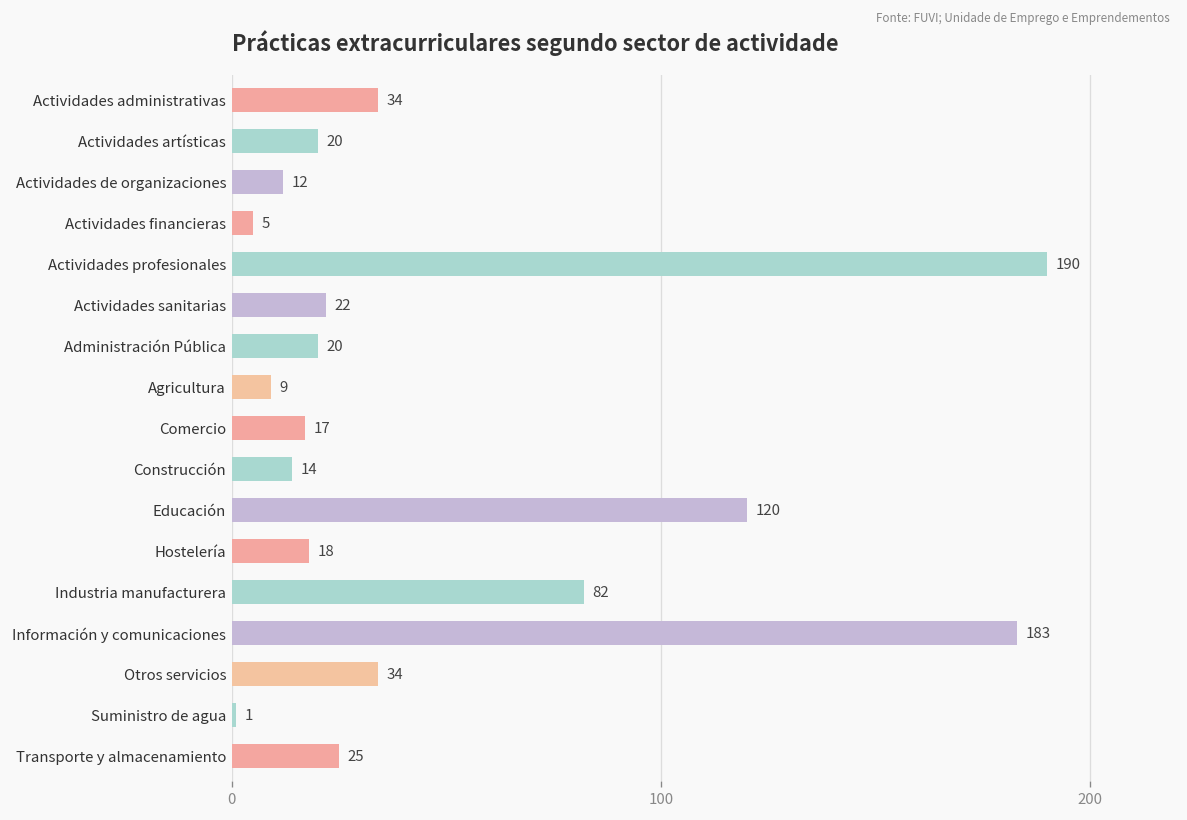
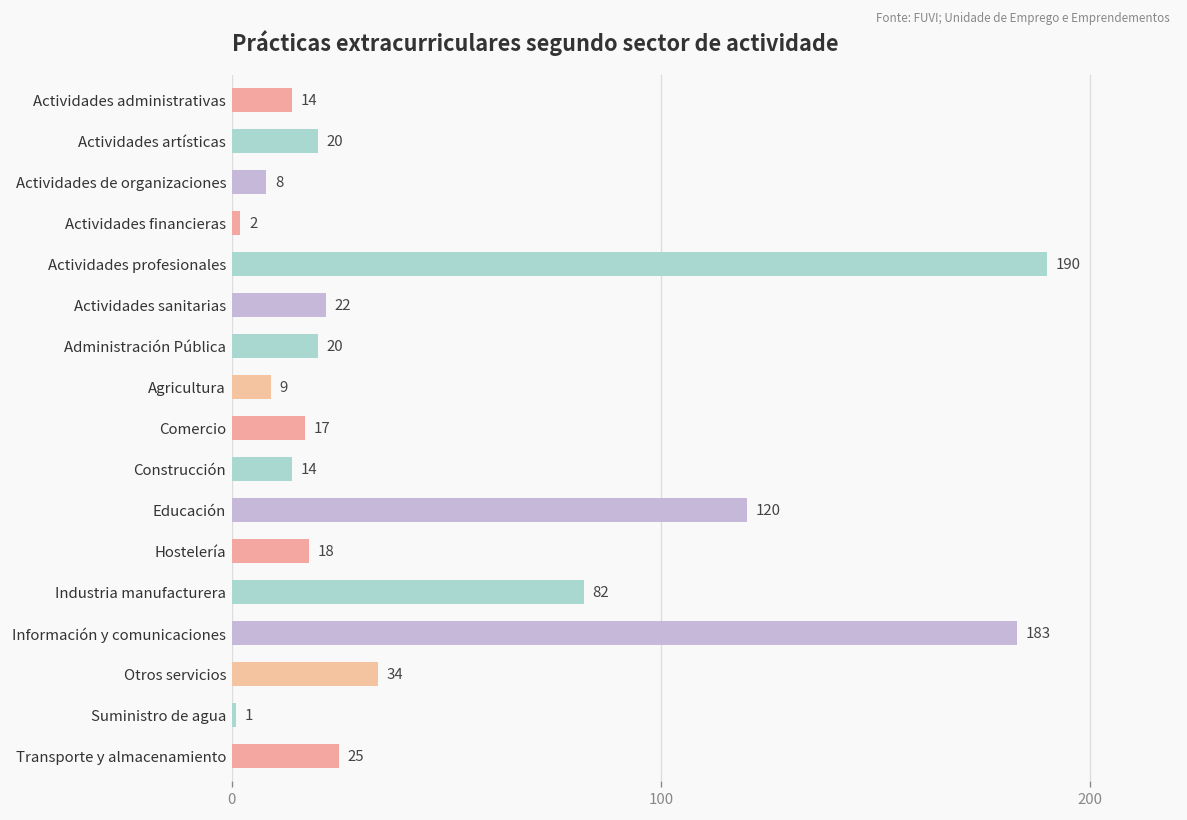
  {
-   "Actividades administrativas": 34,
+   "Actividades administrativas": 14,
    "Actividades artísticas": 20,
-   "Actividades de organizaciones": 12,
-   "Actividades financieras": 5,
+   "Actividades de organizaciones": 8,
+   "Actividades financieras": 2,
    "Actividades profesionales": 190,
    "Actividades sanitarias": 22,
    "Administración Pública": 20,
    "Agricultura": 9,
    "Comercio": 17,
    "Construcción": 14,
    "Educación": 120,
    "Hostelería": 18,
    "Industria manufacturera": 82,
    "Información y comunicaciones": 183,
    "Otros servicios": 34,
    "Suministro de agua": 1,
    "Transporte y almacenamiento": 25
  }
